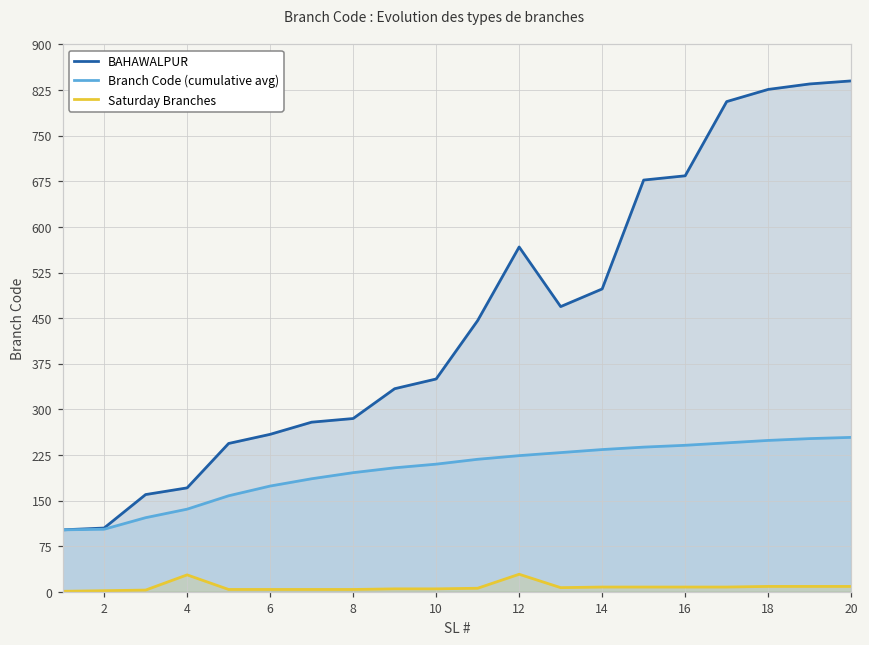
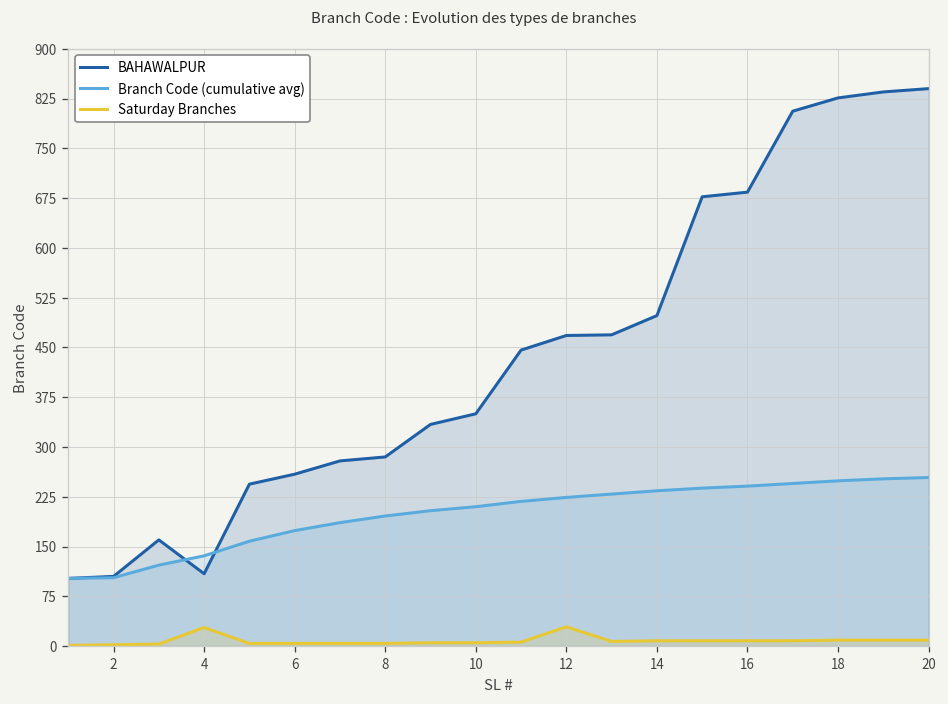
  {
    "BAHAWALPUR": {
-     "4": 170,
+     "4": 110,
      "6": 260,
      "8": 290,
      "10": 350,
-     "12": 570,
+     "12": 470,
      "14": 500,
      "16": 680,
      "18": 830,
      "20": 840
    },
    "Branch Code (cumulative avg)": {
      "4": 140,
      "6": 170,
      "8": 200,
      "10": 210,
      "12": 220,
      "14": 230,
      "16": 240,
      "18": 250,
      "20": 250
    },
    "Saturday Branches": {
      "2": 0,
      "4": 30,
      "6": 0,
      "8": 0,
      "10": 10,
      "12": 30,
      "14": 10,
      "16": 10,
      "18": 10,
      "20": 10
    }
  }
